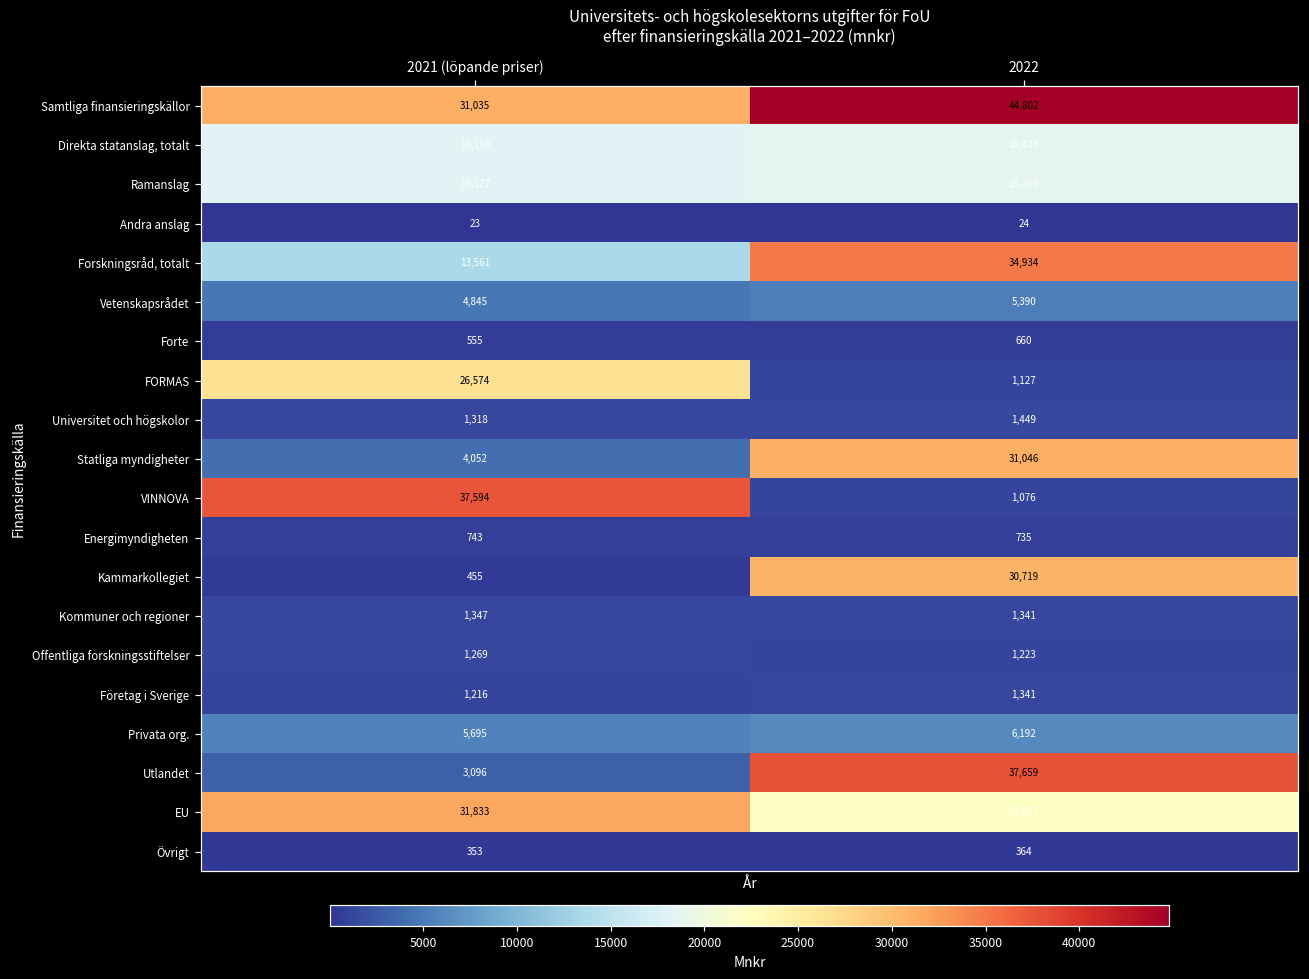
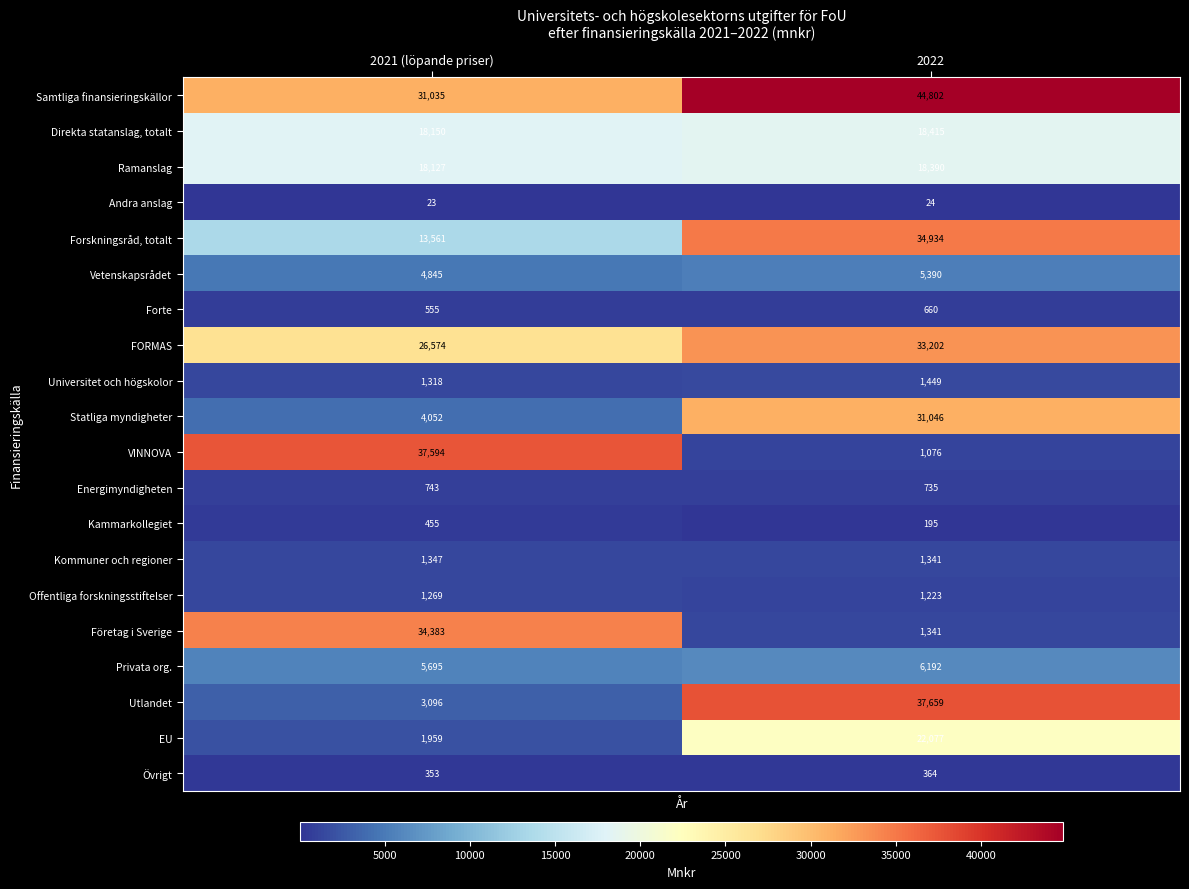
  {
    "Samtliga finansieringskällor": {
      "2021 (löpande priser)": "31,035",
      "2022": "44,802"
    },
    "Andra anslag": {
      "2021 (löpande priser)": "23",
      "2022": "24"
    },
    "Forskningsråd, totalt": {
      "2021 (löpande priser)": "13,561",
      "2022": "34,934"
    },
    "Vetenskapsrådet": {
      "2021 (löpande priser)": "4,845",
      "2022": "5,390"
    },
    "Forte": {
      "2021 (löpande priser)": "555",
      "2022": "660"
    },
    "FORMAS": {
      "2021 (löpande priser)": "26,574",
-     "2022": "1,127"
+     "2022": "33,202"
    },
    "Universitet och högskolor": {
      "2021 (löpande priser)": "1,318",
      "2022": "1,449"
    },
    "Statliga myndigheter": {
      "2021 (löpande priser)": "4,052",
      "2022": "31,046"
    },
    "VINNOVA": {
      "2021 (löpande priser)": "37,594",
      "2022": "1,076"
    },
    "Energimyndigheten": {
      "2021 (löpande priser)": "743",
      "2022": "735"
    },
    "Kammarkollegiet": {
      "2021 (löpande priser)": "455",
-     "2022": "30,719"
+     "2022": "195"
    },
    "Kommuner och regioner": {
      "2021 (löpande priser)": "1,347",
      "2022": "1,341"
    },
    "Offentliga forskningsstiftelser": {
      "2021 (löpande priser)": "1,269",
      "2022": "1,223"
    },
    "Företag i Sverige": {
-     "2021 (löpande priser)": "1,216",
+     "2021 (löpande priser)": "34,383",
      "2022": "1,341"
    },
    "Privata org.": {
      "2021 (löpande priser)": "5,695",
      "2022": "6,192"
    },
    "Utlandet": {
      "2021 (löpande priser)": "3,096",
      "2022": "37,659"
    },
    "EU": {
-     "2021 (löpande priser)": "31,833",
+     "2021 (löpande priser)": "1,959",
      "2022": "22,077"
    },
    "Övrigt": {
      "2021 (löpande priser)": "353",
      "2022": "364"
    }
  }
